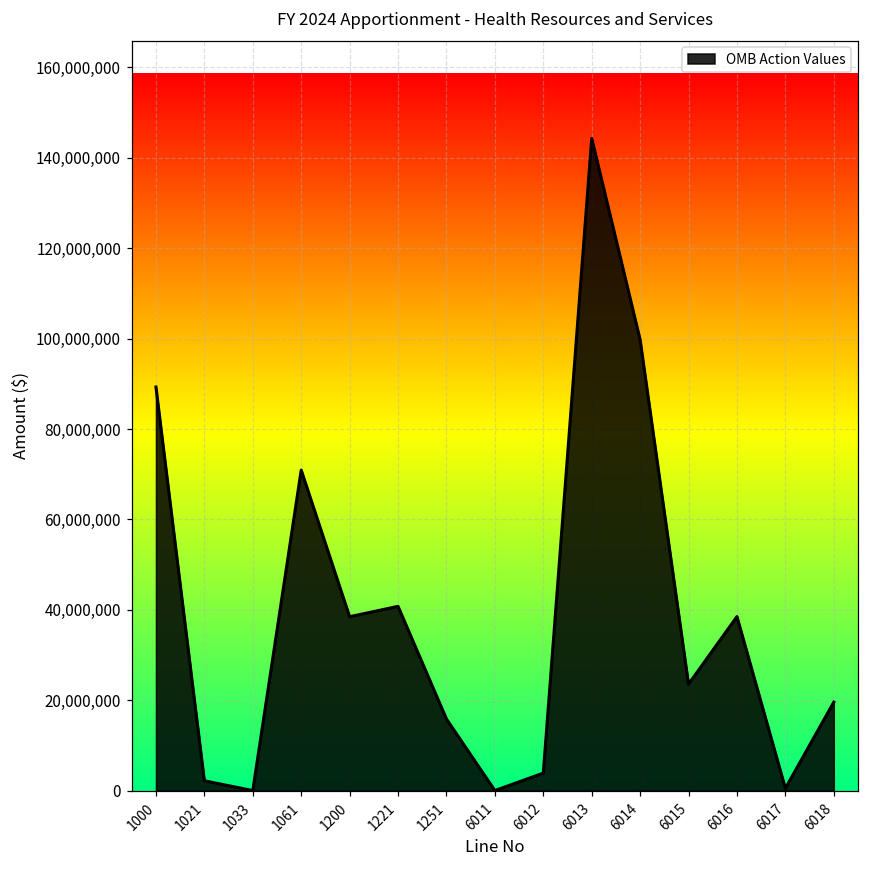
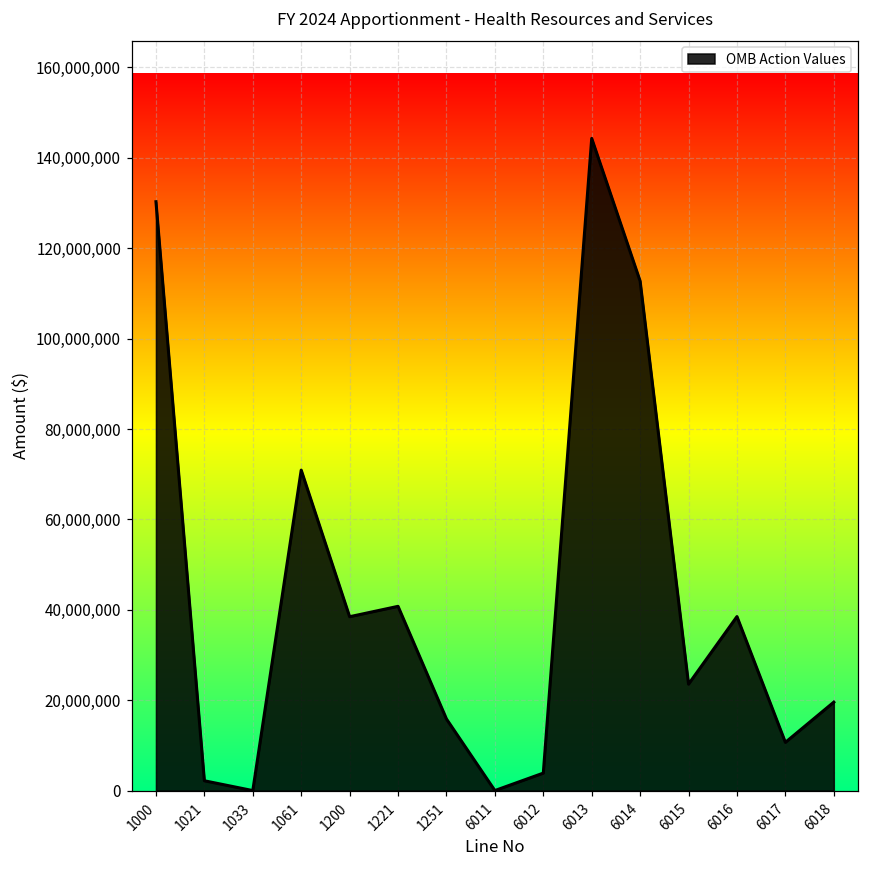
  {
-   "1000": "89,000,000",
+   "1000": "130,000,000",
    "1021": "2,000,000",
    "1033": "0",
    "1061": "71,000,000",
    "1200": "38,000,000",
    "1221": "41,000,000",
    "1251": "16,000,000",
    "6011": "0",
    "6012": "4,000,000",
    "6013": "144,000,000",
-   "6014": "100,000,000",
+   "6014": "113,000,000",
    "6015": "24,000,000",
    "6016": "39,000,000",
-   "6017": "1,000,000",
+   "6017": "11,000,000",
    "6018": "20,000,000"
  }
